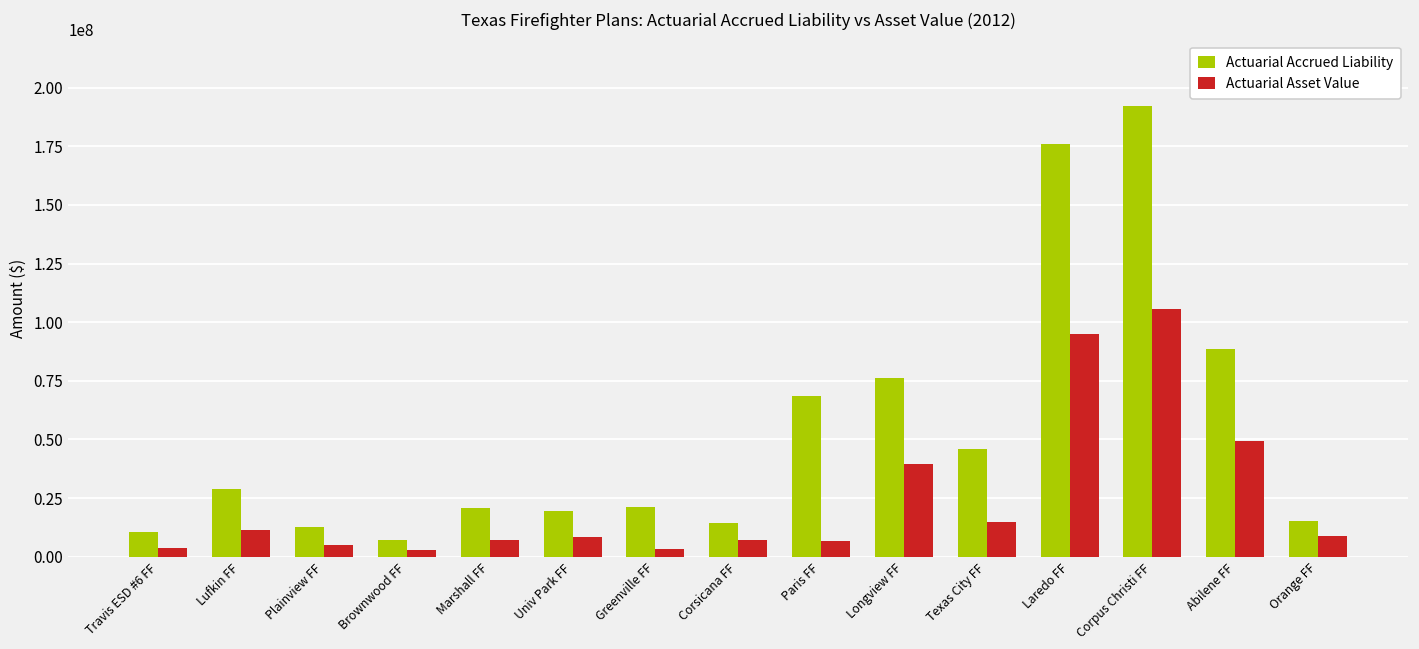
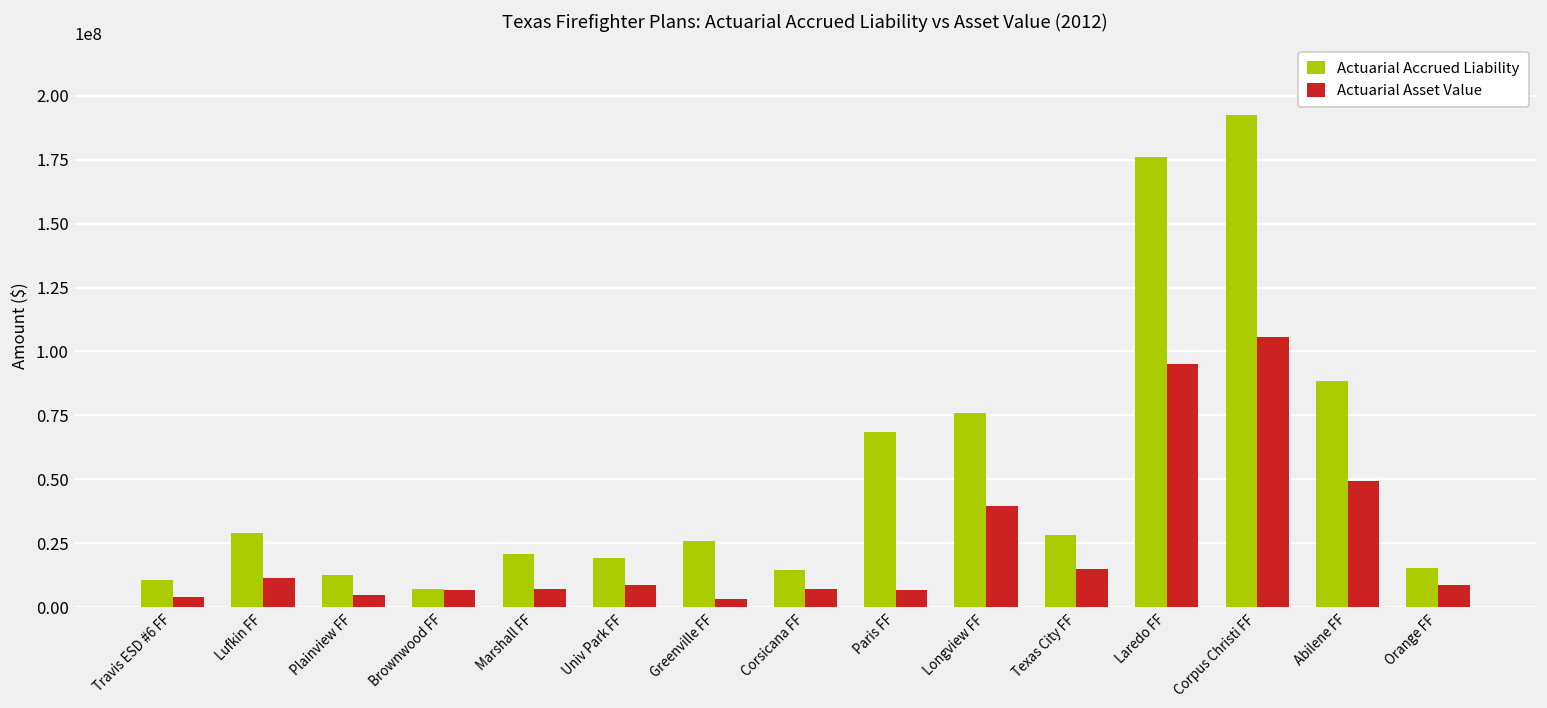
  {
    "Actuarial Accrued Liability": {
      "Travis ESD #6 FF": 11000000,
      "Lufkin FF": 29000000,
      "Plainview FF": 13000000,
      "Brownwood FF": 7000000,
      "Marshall FF": 21000000,
      "Univ Park FF": 19000000,
-     "Greenville FF": 21000000,
+     "Greenville FF": 26000000,
      "Corsicana FF": 15000000,
      "Paris FF": 69000000,
      "Longview FF": 76000000,
-     "Texas City FF": 46000000,
+     "Texas City FF": 28000000,
      "Laredo FF": 176000000,
      "Corpus Christi FF": 192000000,
      "Abilene FF": 88000000,
      "Orange FF": 15000000
    },
    "Actuarial Asset Value": {
      "Travis ESD #6 FF": 4000000,
      "Lufkin FF": 11000000,
      "Plainview FF": 5000000,
-     "Brownwood FF": 3000000,
+     "Brownwood FF": 7000000,
      "Marshall FF": 7000000,
      "Univ Park FF": 9000000,
      "Greenville FF": 3000000,
      "Corsicana FF": 7000000,
      "Paris FF": 7000000,
      "Longview FF": 40000000,
      "Texas City FF": 15000000,
      "Laredo FF": 95000000,
      "Corpus Christi FF": 106000000,
      "Abilene FF": 49000000,
      "Orange FF": 9000000
    }
  }
